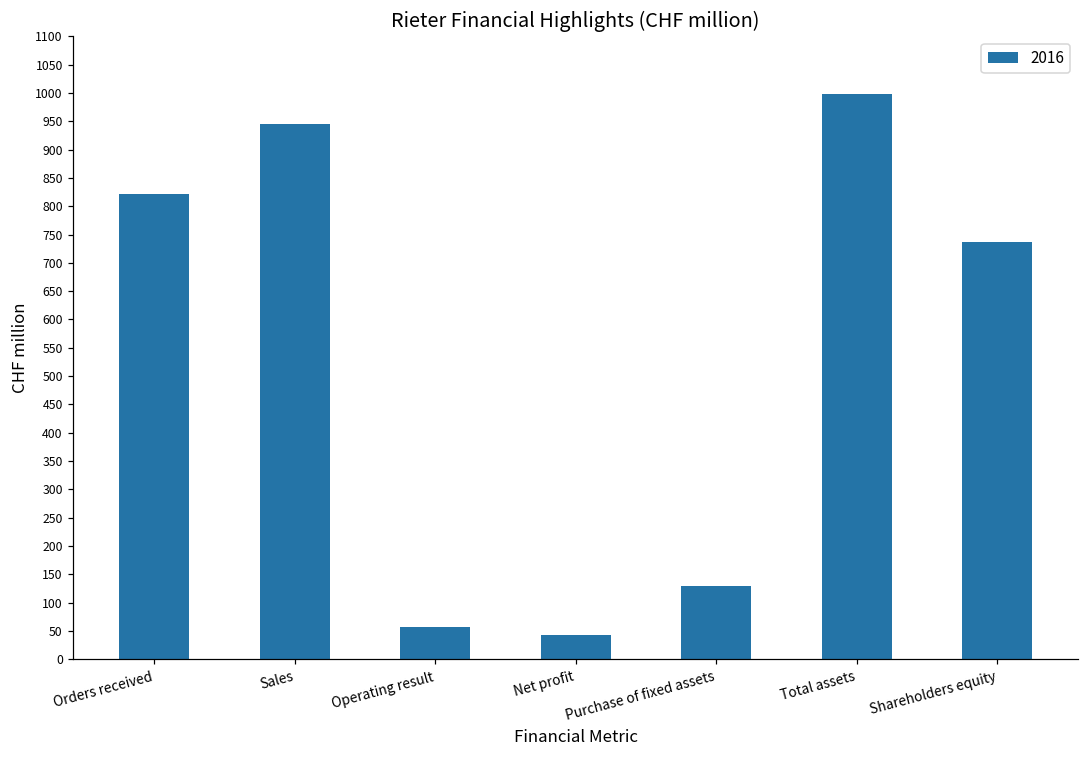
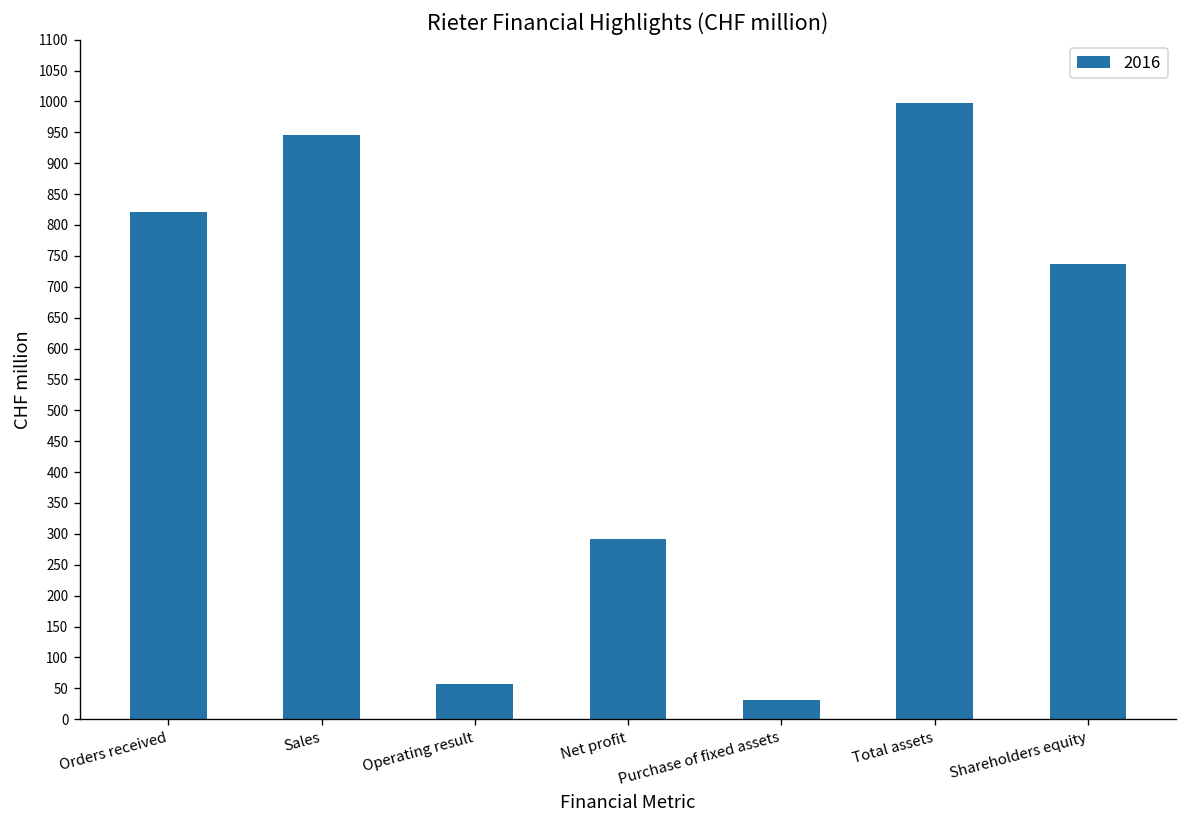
  {
    "Orders received": 820,
    "Sales": 950,
    "Operating result": 60,
-   "Net profit": 40,
-   "Purchase of fixed assets": 130,
+   "Net profit": 290,
+   "Purchase of fixed assets": 30,
    "Total assets": 1000,
    "Shareholders equity": 740
  }
